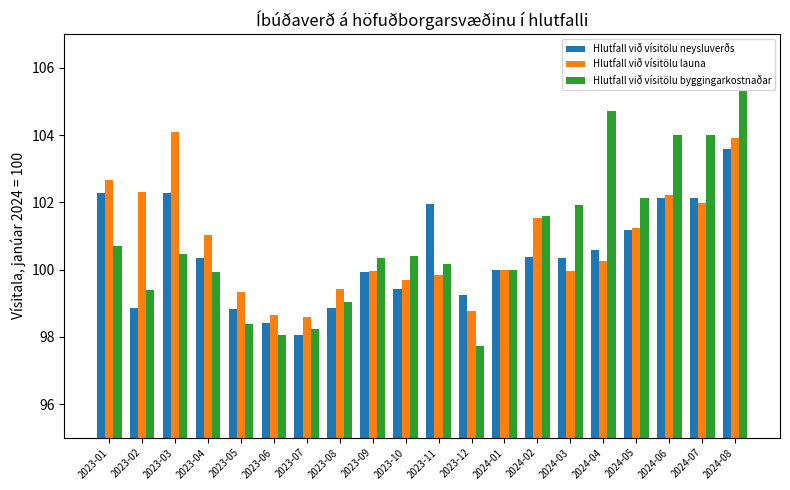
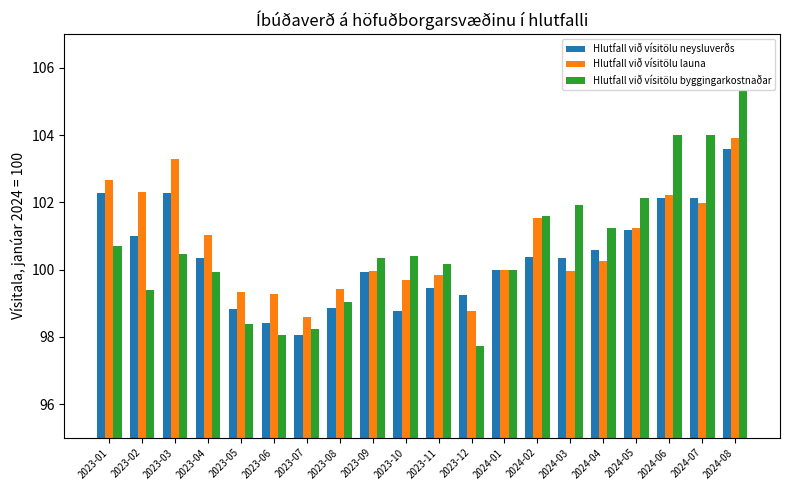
  {
    "Hlutfall við vísitölu neysluverðs": {
      "2023-01": 102.3,
-     "2023-02": 98.9,
+     "2023-02": 101.0,
      "2023-03": 102.3,
      "2023-04": 100.3,
      "2023-05": 98.8,
      "2023-06": 98.4,
      "2023-07": 98.1,
      "2023-08": 98.9,
      "2023-09": 99.9,
-     "2023-10": 99.4,
-     "2023-11": 101.9,
+     "2023-10": 98.8,
+     "2023-11": 99.5,
      "2023-12": 99.2,
      "2024-01": 100.0,
      "2024-02": 100.4,
      "2024-03": 100.4,
      "2024-04": 100.6,
      "2024-05": 101.2,
      "2024-06": 102.1,
      "2024-07": 102.1,
      "2024-08": 103.6
    },
    "Hlutfall við vísitölu launa": {
      "2023-01": 102.7,
      "2023-02": 102.3,
-     "2023-03": 104.1,
+     "2023-03": 103.3,
      "2023-04": 101.0,
      "2023-05": 99.3,
-     "2023-06": 98.6,
+     "2023-06": 99.3,
      "2023-07": 98.6,
      "2023-08": 99.4,
      "2023-09": 100.0,
      "2023-10": 99.7,
      "2023-11": 99.9,
      "2023-12": 98.8,
      "2024-01": 100.0,
      "2024-02": 101.5,
      "2024-03": 100.0,
      "2024-04": 100.3,
      "2024-05": 101.3,
      "2024-06": 102.2,
      "2024-07": 102.0,
      "2024-08": 103.9
    },
    "Hlutfall við vísitölu byggingarkostnaðar": {
      "2023-01": 100.7,
      "2023-02": 99.4,
      "2023-03": 100.5,
      "2023-04": 99.9,
      "2023-05": 98.4,
      "2023-06": 98.1,
      "2023-07": 98.2,
      "2023-08": 99.0,
      "2023-09": 100.3,
      "2023-10": 100.4,
      "2023-11": 100.2,
      "2023-12": 97.7,
      "2024-01": 100.0,
      "2024-02": 101.6,
      "2024-03": 101.9,
-     "2024-04": 104.7,
+     "2024-04": 101.2,
      "2024-05": 102.1,
      "2024-06": 104.0,
      "2024-07": 104.0,
      "2024-08": 105.3
    }
  }
